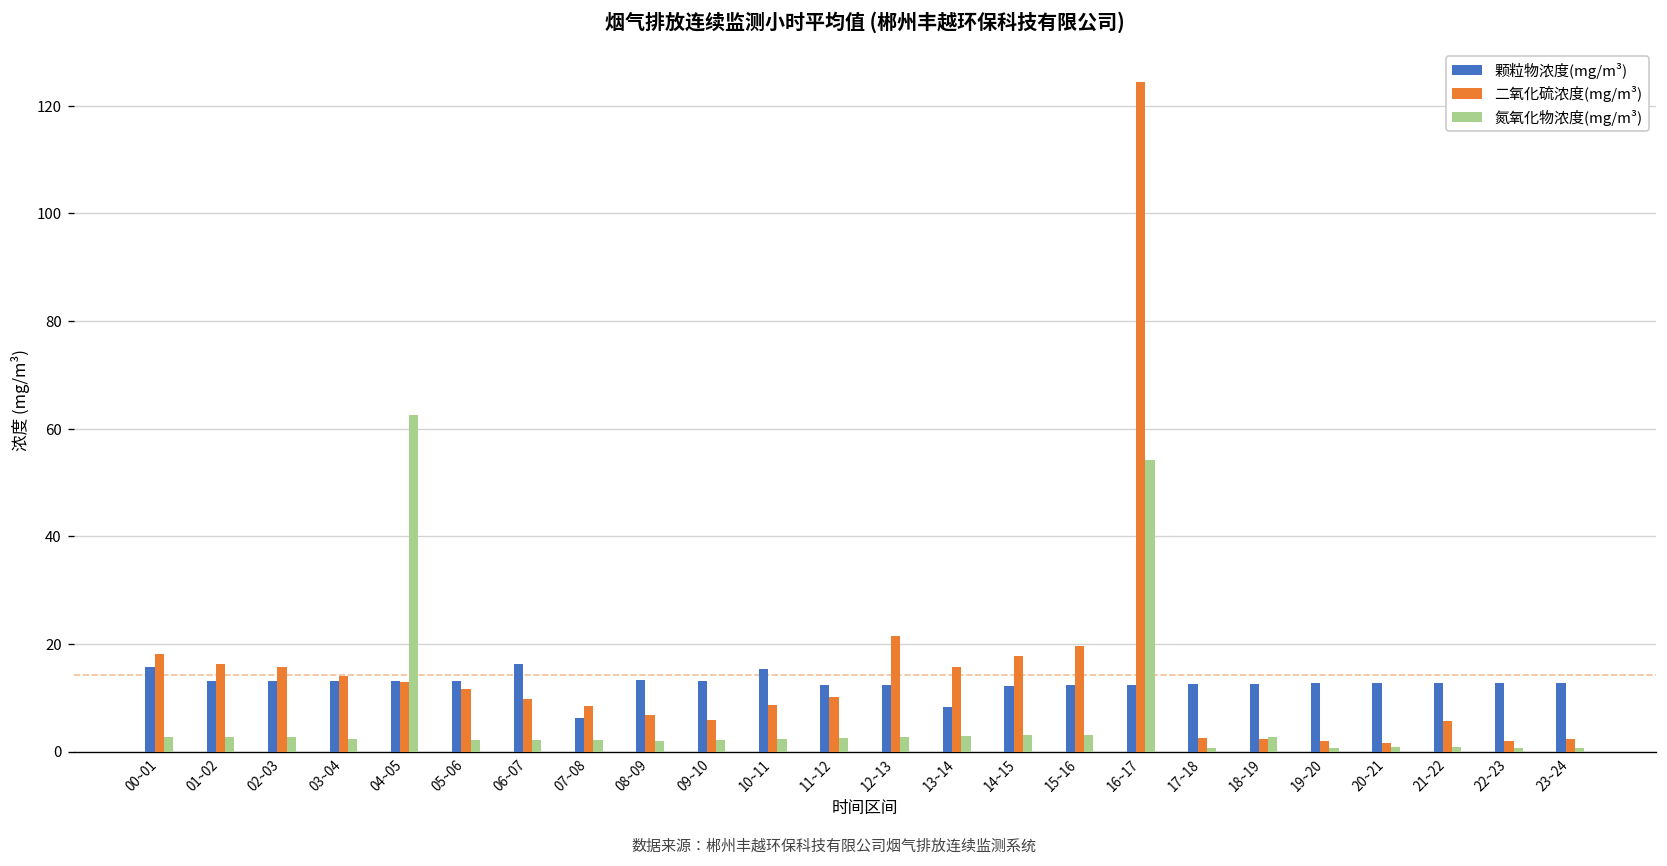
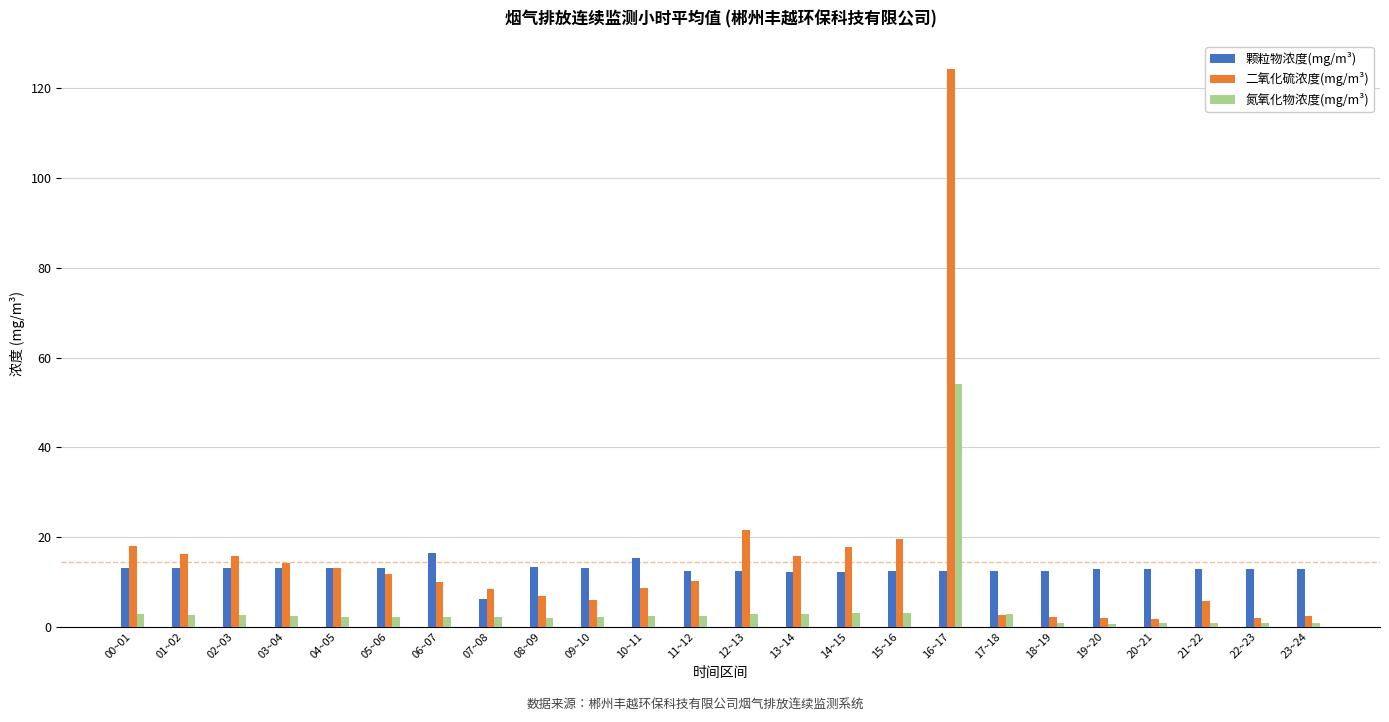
  {
    "颗粒物浓度(mg/m³)": {
-     "00~01": 16,
+     "00~01": 13,
      "01~02": 13,
      "02~03": 13,
      "03~04": 13,
      "04~05": 13,
      "05~06": 13,
      "06~07": 16,
      "07~08": 6,
      "08~09": 13,
      "09~10": 13,
      "10~11": 15,
      "11~12": 12,
      "12~13": 12,
-     "13~14": 8,
+     "13~14": 12,
      "14~15": 12,
      "15~16": 12,
      "16~17": 12,
      "17~18": 12,
      "18~19": 12,
      "19~20": 13,
      "20~21": 13,
      "21~22": 13,
      "22~23": 13,
      "23~24": 13
    },
    "二氧化硫浓度(mg/m³)": {
      "00~01": 18,
      "01~02": 16,
      "02~03": 16,
      "03~04": 14,
      "04~05": 13,
      "05~06": 12,
      "06~07": 10,
      "07~08": 8,
      "08~09": 7,
      "09~10": 6,
      "10~11": 9,
      "11~12": 10,
      "12~13": 21,
      "13~14": 16,
      "14~15": 18,
      "15~16": 20,
      "16~17": 124,
      "17~18": 3,
      "18~19": 2,
      "19~20": 2,
      "20~21": 2,
      "21~22": 6,
      "22~23": 2,
      "23~24": 2
    },
    "氮氧化物浓度(mg/m³)": {
      "00~01": 3,
      "01~02": 3,
      "02~03": 3,
      "03~04": 2,
-     "04~05": 63,
+     "04~05": 2,
      "05~06": 2,
      "06~07": 2,
      "07~08": 2,
      "08~09": 2,
      "09~10": 2,
      "10~11": 2,
      "11~12": 2,
      "12~13": 3,
      "13~14": 3,
      "14~15": 3,
      "15~16": 3,
      "16~17": 54,
-     "17~18": 1,
-     "18~19": 3,
+     "17~18": 3,
+     "18~19": 1,
      "19~20": 1,
      "20~21": 1,
      "21~22": 1,
      "22~23": 1,
      "23~24": 1
    }
  }
